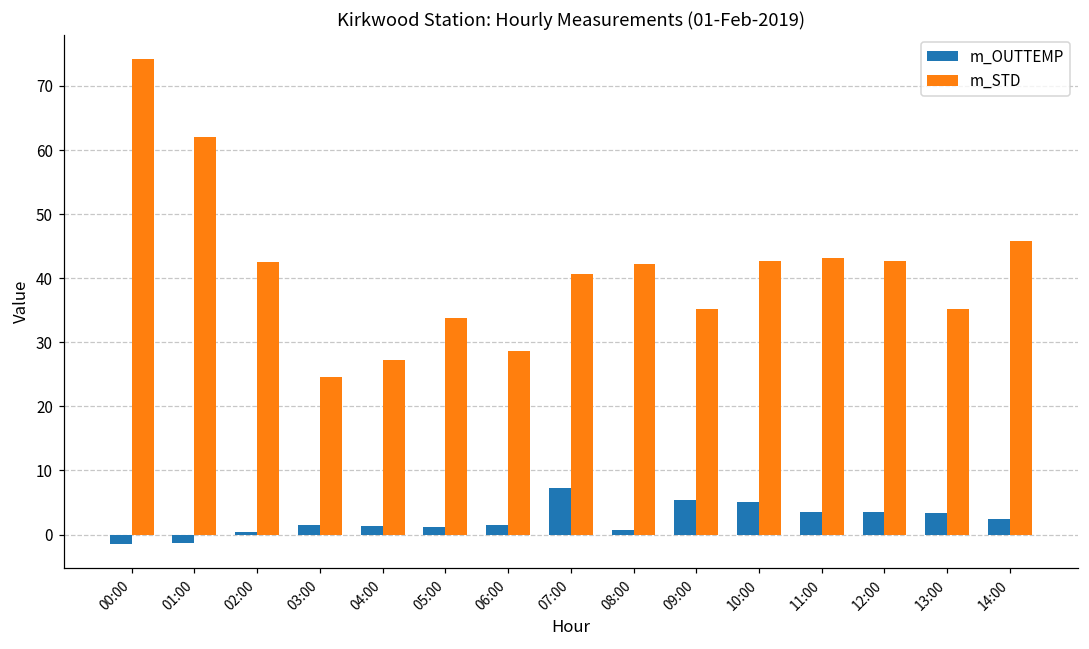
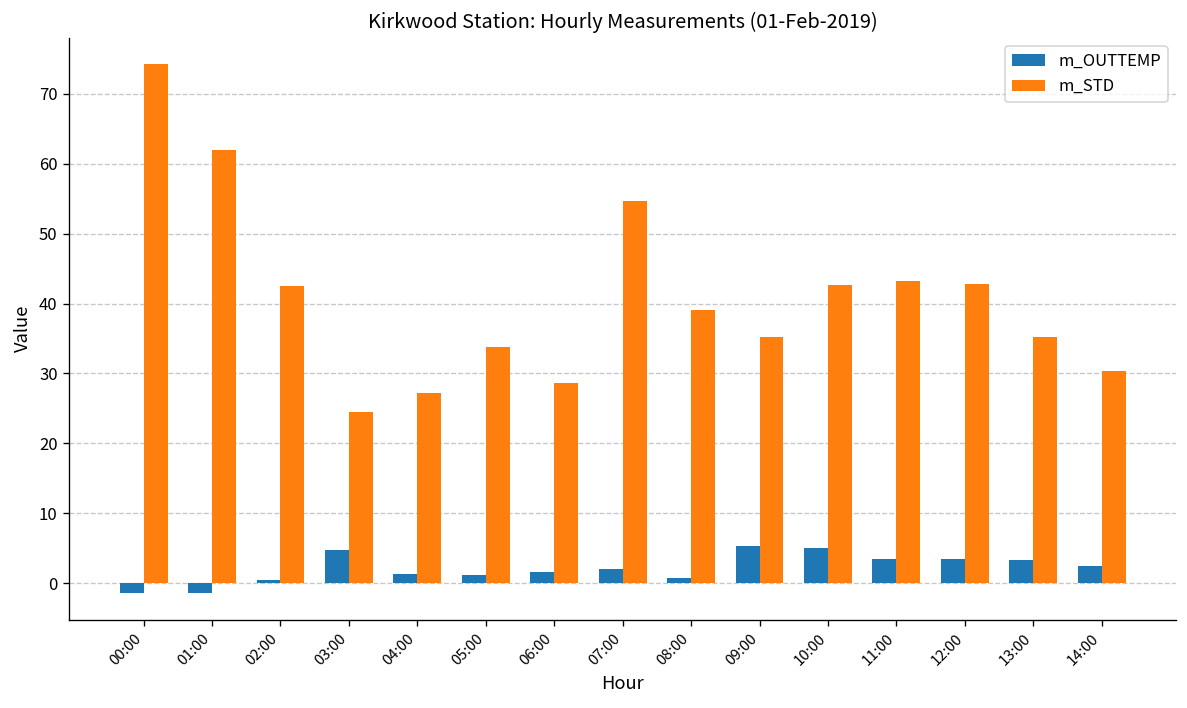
  {
    "m_OUTTEMP": {
      "00:00": -1,
      "01:00": -1,
      "02:00": 0,
-     "03:00": 2,
+     "03:00": 5,
      "04:00": 1,
      "05:00": 1,
      "06:00": 2,
-     "07:00": 7,
+     "07:00": 2,
      "08:00": 1,
      "09:00": 5,
      "10:00": 5,
      "11:00": 3,
      "12:00": 3,
      "13:00": 3,
      "14:00": 2
    },
    "m_STD": {
      "00:00": 74,
      "01:00": 62,
      "02:00": 43,
      "03:00": 25,
      "04:00": 27,
      "05:00": 34,
      "06:00": 29,
-     "07:00": 41,
-     "08:00": 42,
+     "07:00": 55,
+     "08:00": 39,
      "09:00": 35,
      "10:00": 43,
      "11:00": 43,
      "12:00": 43,
      "13:00": 35,
-     "14:00": 46
+     "14:00": 30
    }
  }
